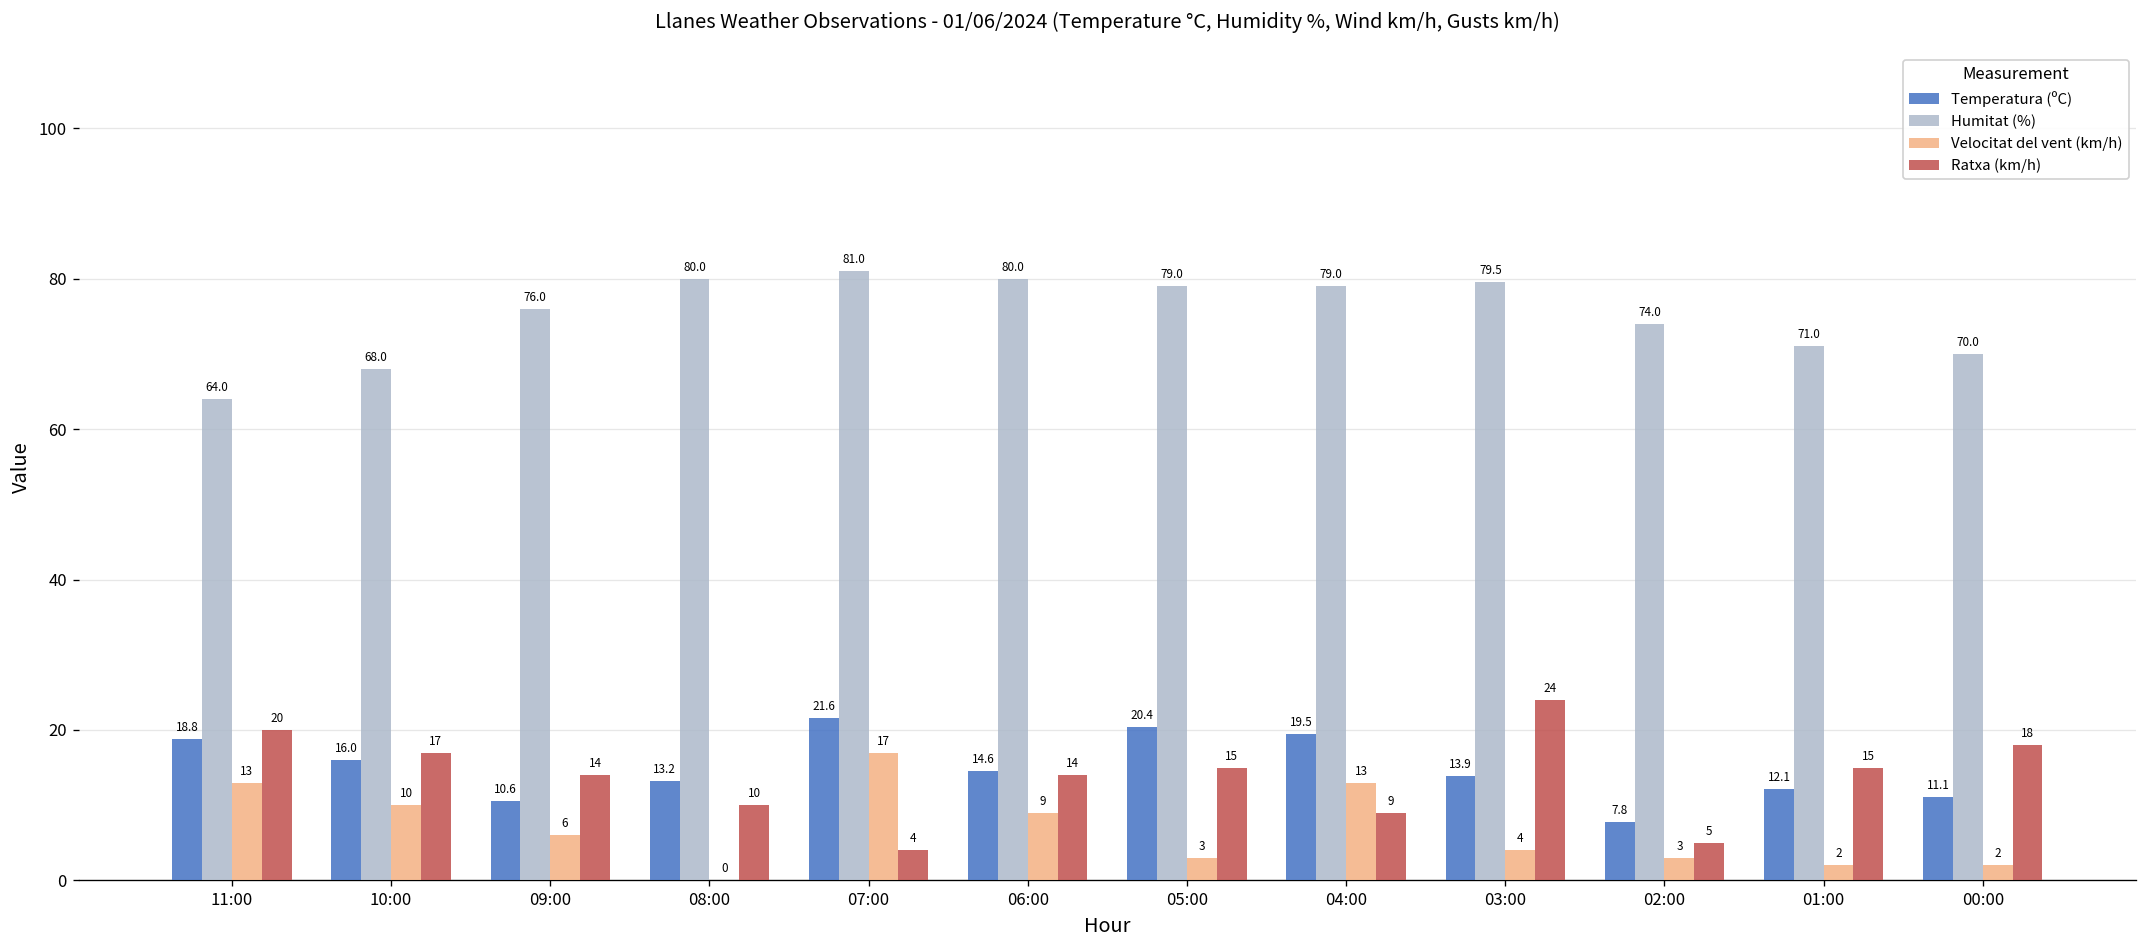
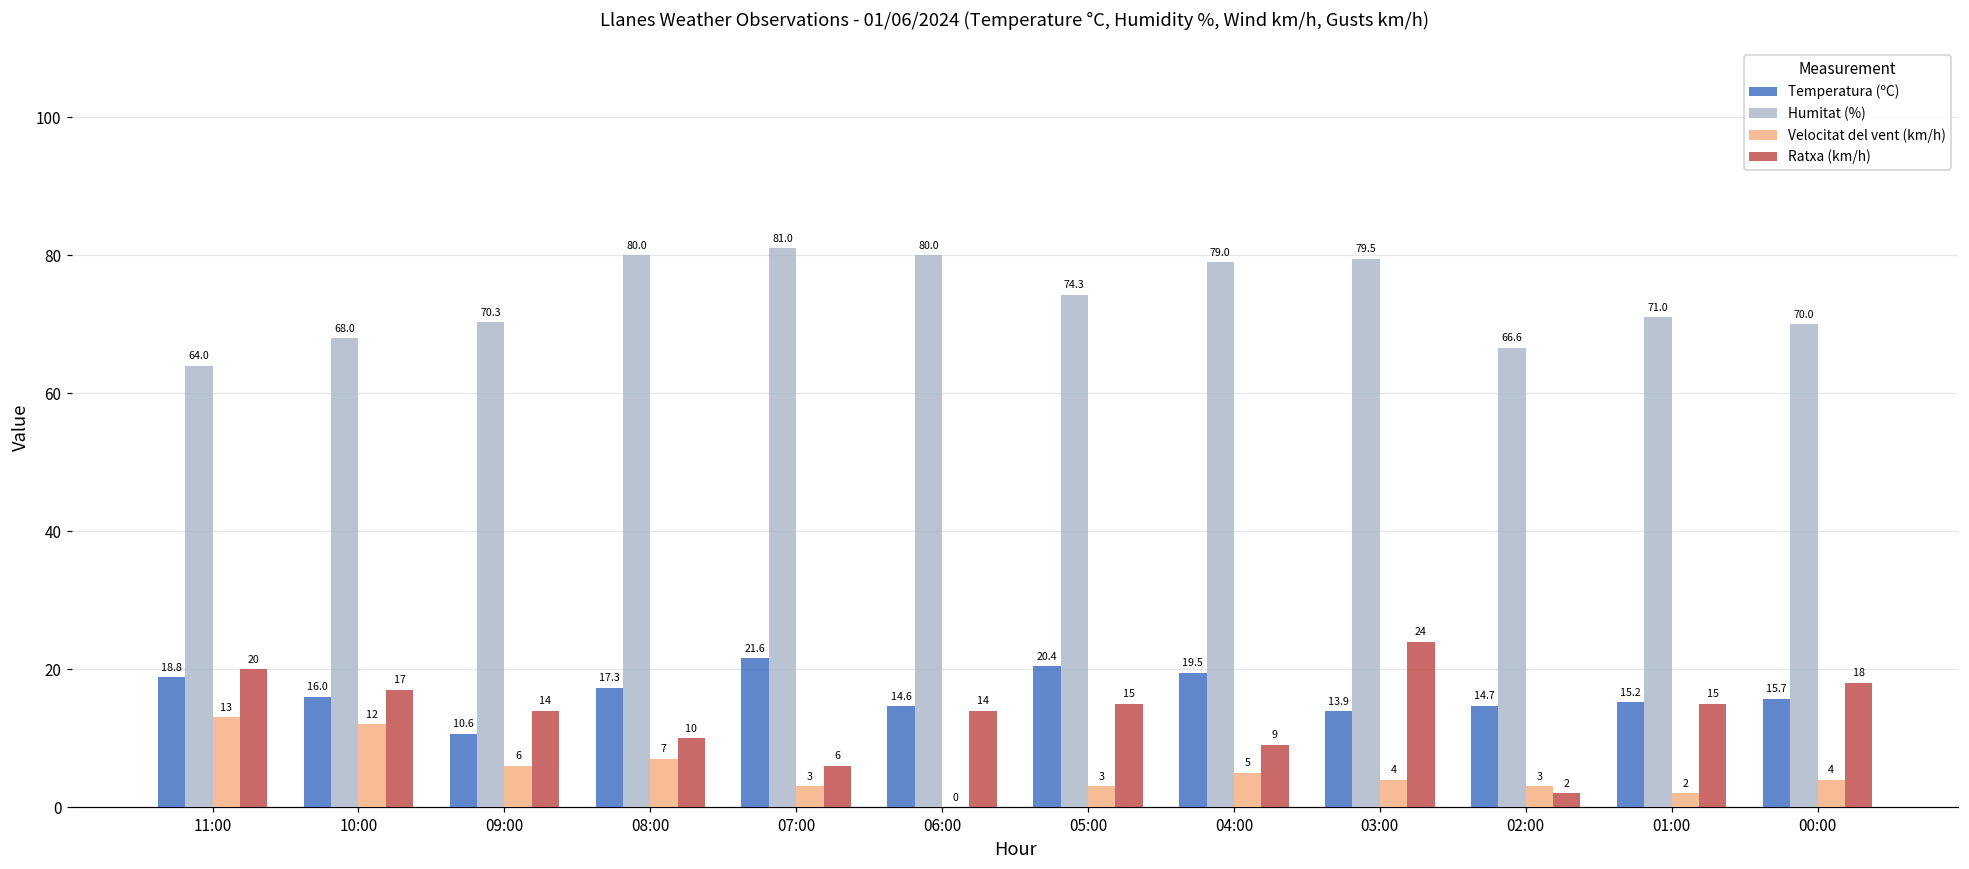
  {
    "Temperatura (ºC)": {
      "11:00": 18.8,
      "10:00": 16.0,
      "09:00": 10.6,
-     "08:00": 13.2,
+     "08:00": 17.3,
      "07:00": 21.6,
      "06:00": 14.6,
      "05:00": 20.4,
      "04:00": 19.5,
      "03:00": 13.9,
-     "02:00": 7.8,
-     "01:00": 12.1,
-     "00:00": 11.1
+     "02:00": 14.7,
+     "01:00": 15.2,
+     "00:00": 15.7
    },
    "Humitat (%)": {
      "11:00": 64.0,
      "10:00": 68.0,
-     "09:00": 76.0,
+     "09:00": 70.3,
      "08:00": 80.0,
      "07:00": 81.0,
      "06:00": 80.0,
-     "05:00": 79.0,
+     "05:00": 74.3,
      "04:00": 79.0,
      "03:00": 79.5,
-     "02:00": 74.0,
+     "02:00": 66.6,
      "01:00": 71.0,
      "00:00": 70.0
    },
    "Velocitat del vent (km/h)": {
      "11:00": 13,
-     "10:00": 10,
+     "10:00": 12,
      "09:00": 6,
-     "08:00": 0,
-     "07:00": 17,
-     "06:00": 9,
+     "08:00": 7,
+     "07:00": 3,
+     "06:00": 0,
      "05:00": 3,
-     "04:00": 13,
+     "04:00": 5,
      "03:00": 4,
      "02:00": 3,
      "01:00": 2,
-     "00:00": 2
+     "00:00": 4
    },
    "Ratxa (km/h)": {
      "11:00": 20,
      "10:00": 17,
      "09:00": 14,
      "08:00": 10,
-     "07:00": 4,
+     "07:00": 6,
      "06:00": 14,
      "05:00": 15,
      "04:00": 9,
      "03:00": 24,
-     "02:00": 5,
+     "02:00": 2,
      "01:00": 15,
      "00:00": 18
    }
  }
